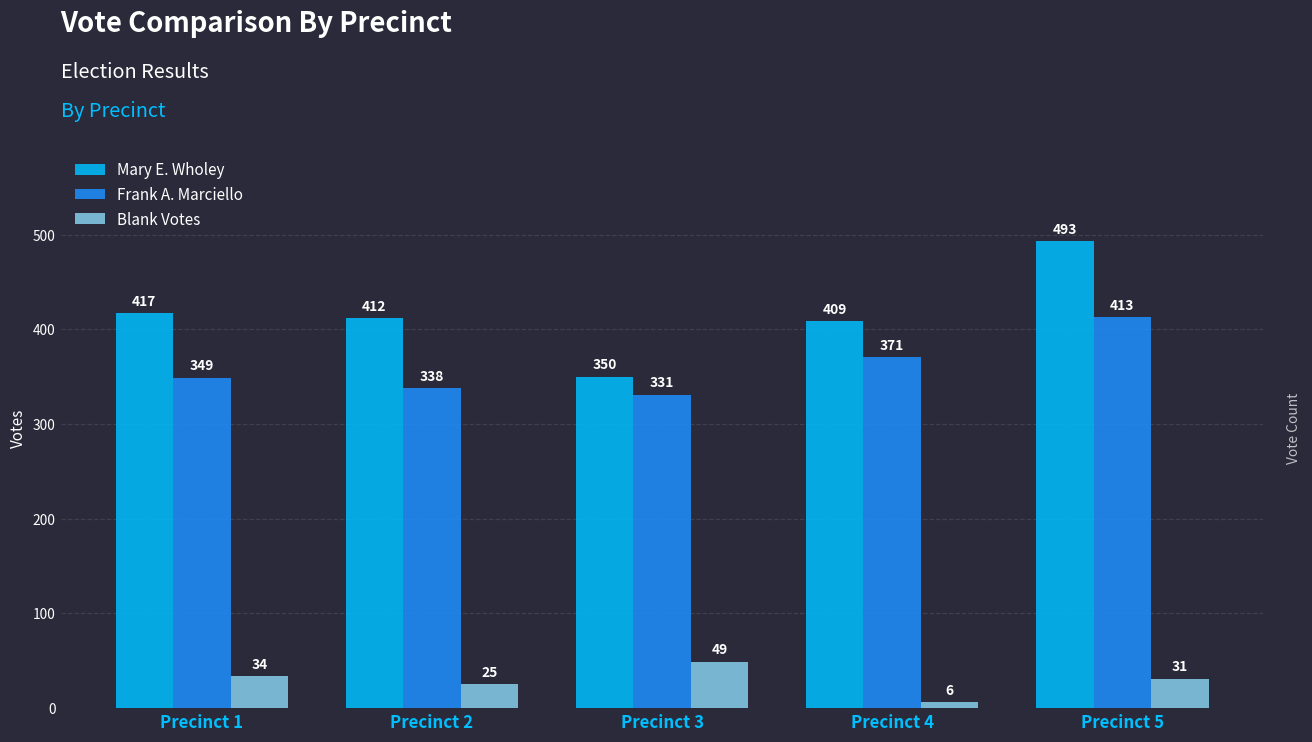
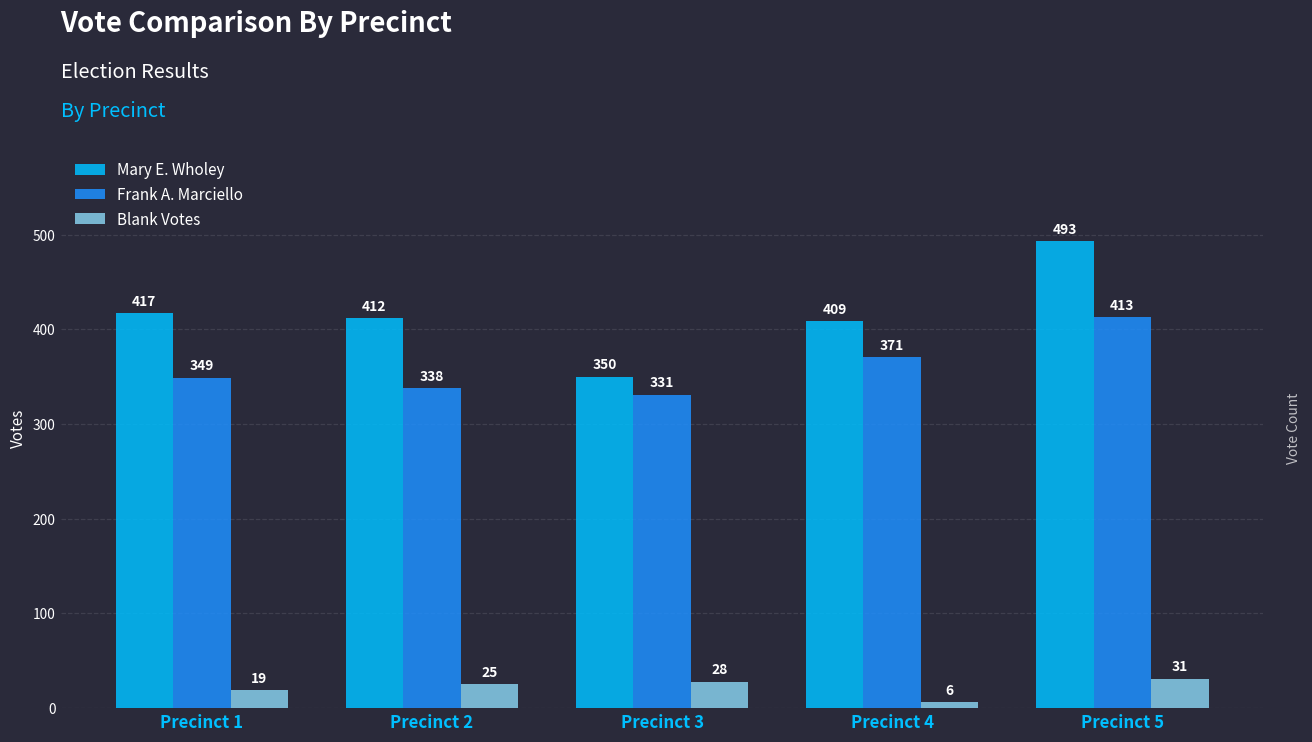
  {
    "Blank Votes": {
-     "Precinct 1": 34,
+     "Precinct 1": 19,
      "Precinct 2": 25,
-     "Precinct 3": 49,
+     "Precinct 3": 28,
      "Precinct 4": 6,
      "Precinct 5": 31
    }
  }
